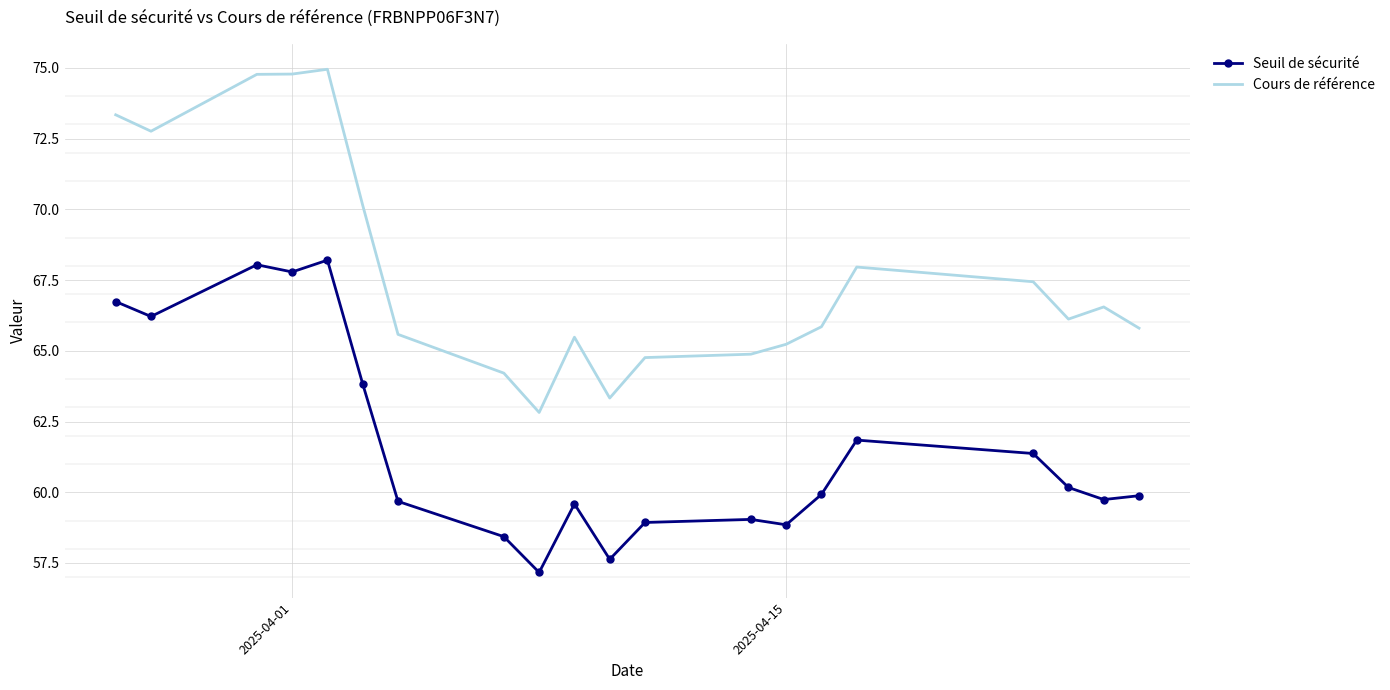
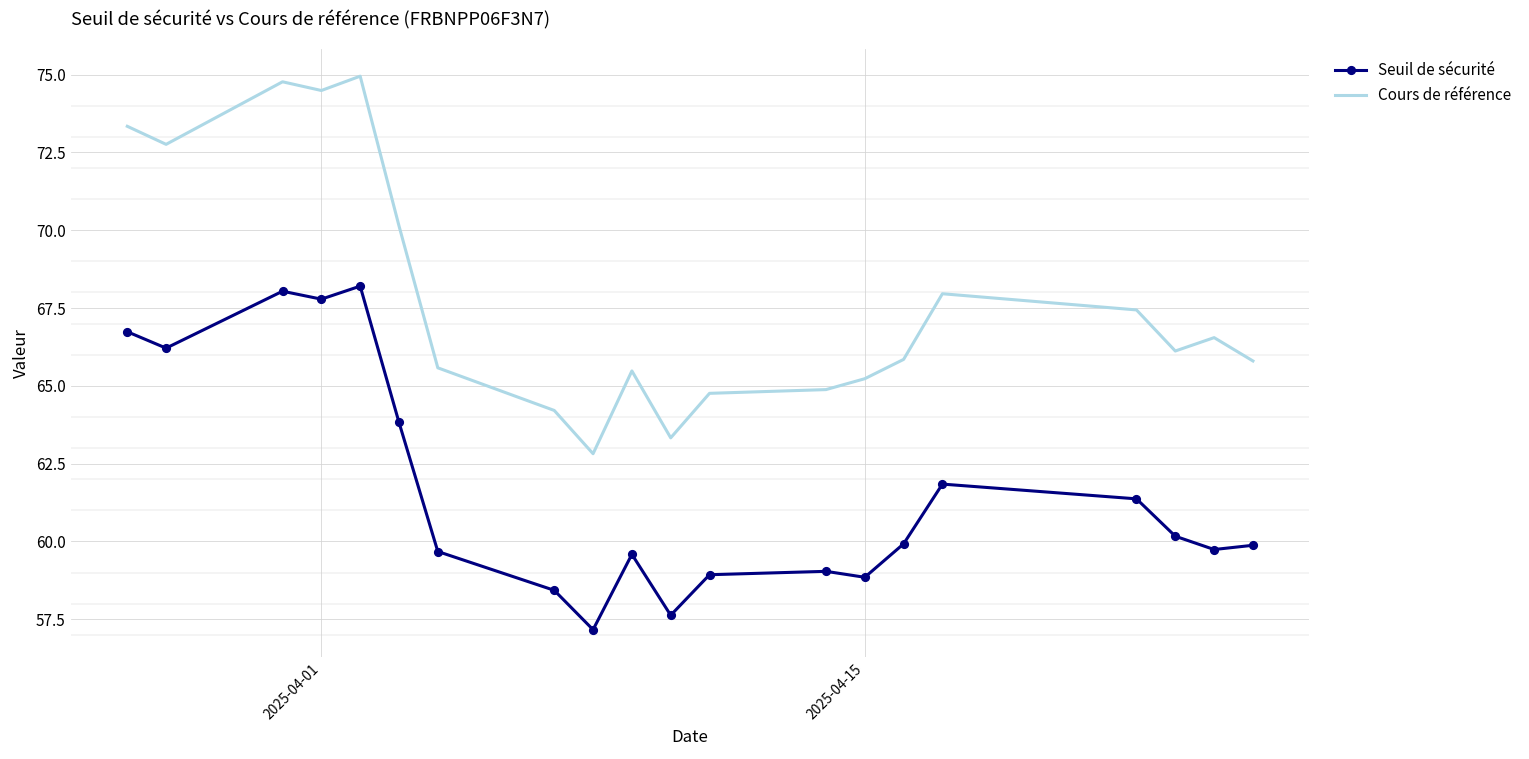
  {
    "Seuil de sécurité": {
      "2025-04-01": 67.8,
      "2025-04-15": 58.9
    },
    "Cours de référence": {
-     "2025-04-01": 74.8,
+     "2025-04-01": 74.5,
      "2025-04-15": 65.2
    }
  }
